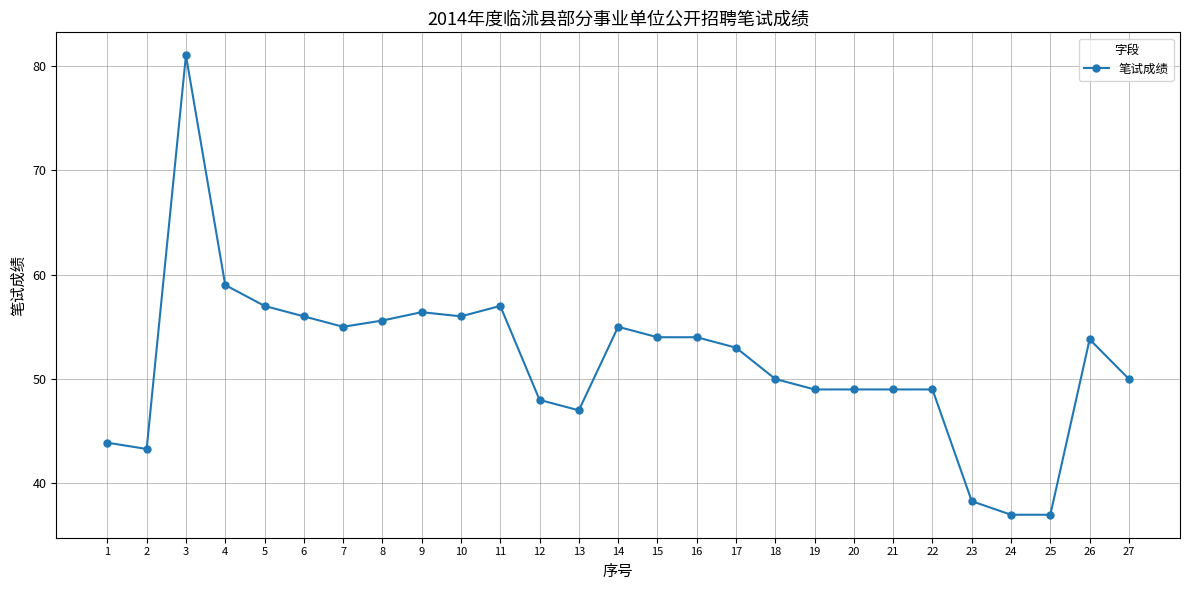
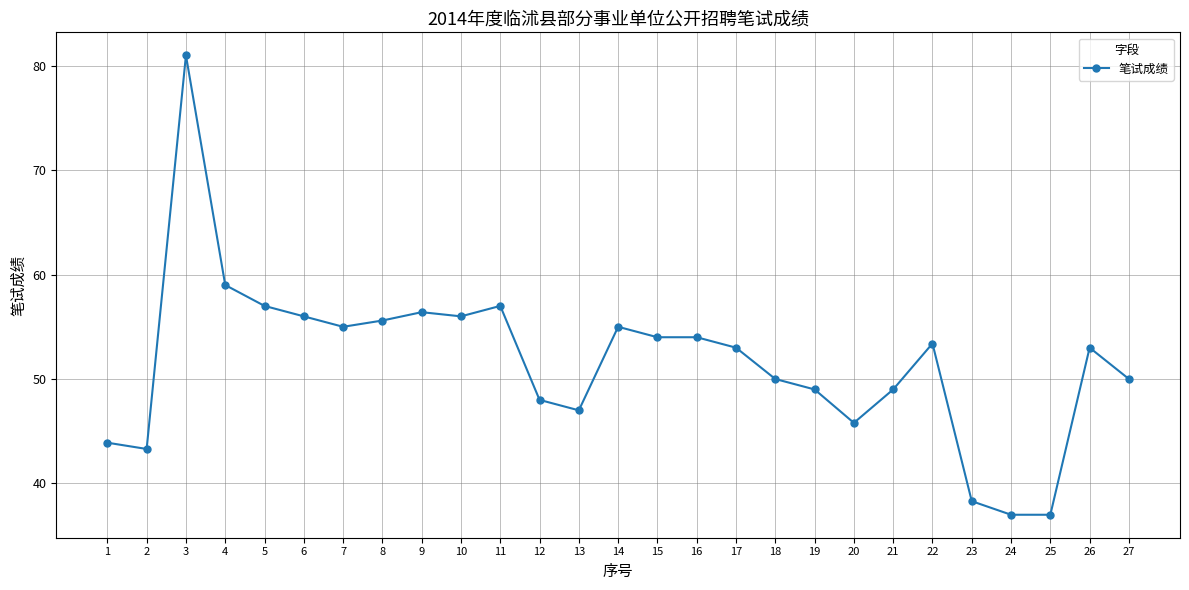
  {
    "1": 43.9,
    "2": 43.3,
    "3": 81.0,
    "4": 59.0,
    "5": 57.0,
    "6": 56.0,
    "7": 55.0,
    "8": 55.6,
    "9": 56.4,
    "10": 56.0,
    "11": 57.0,
    "12": 48.0,
    "13": 47.0,
    "14": 55.0,
    "15": 54.0,
    "16": 54.0,
    "17": 53.0,
    "18": 50.0,
    "19": 49.0,
-   "20": 49.0,
+   "20": 45.8,
    "21": 49.0,
-   "22": 49.0,
+   "22": 53.4,
    "23": 38.3,
    "24": 37.0,
    "25": 37.0,
-   "26": 53.8,
+   "26": 53.0,
    "27": 50.0
  }
